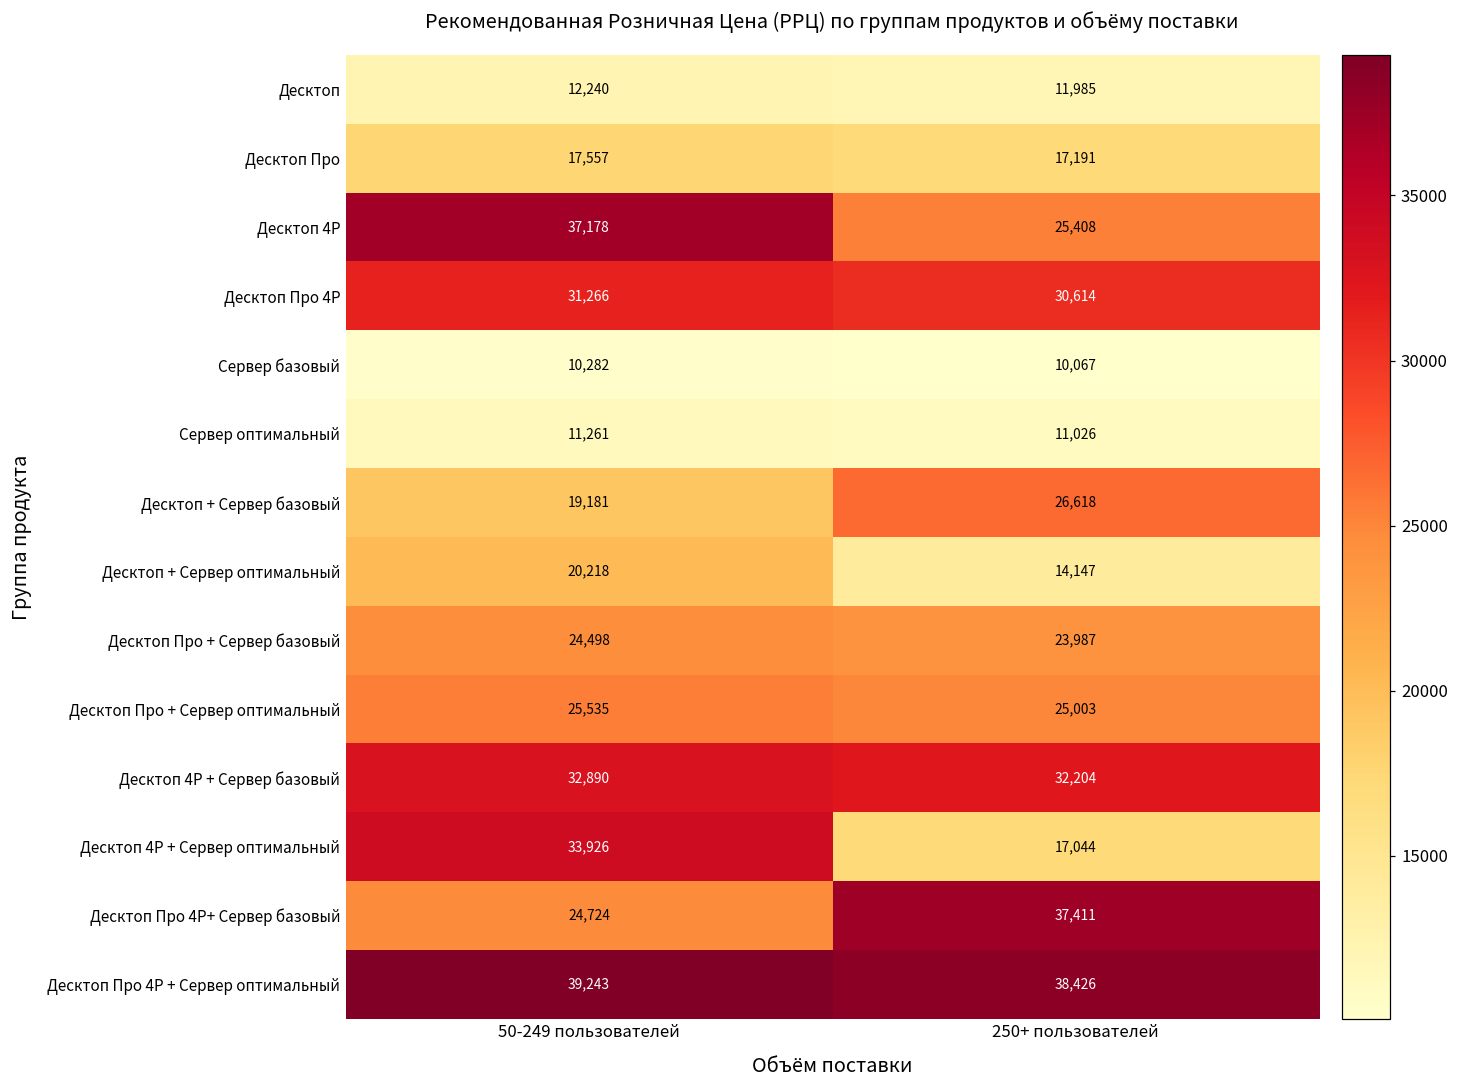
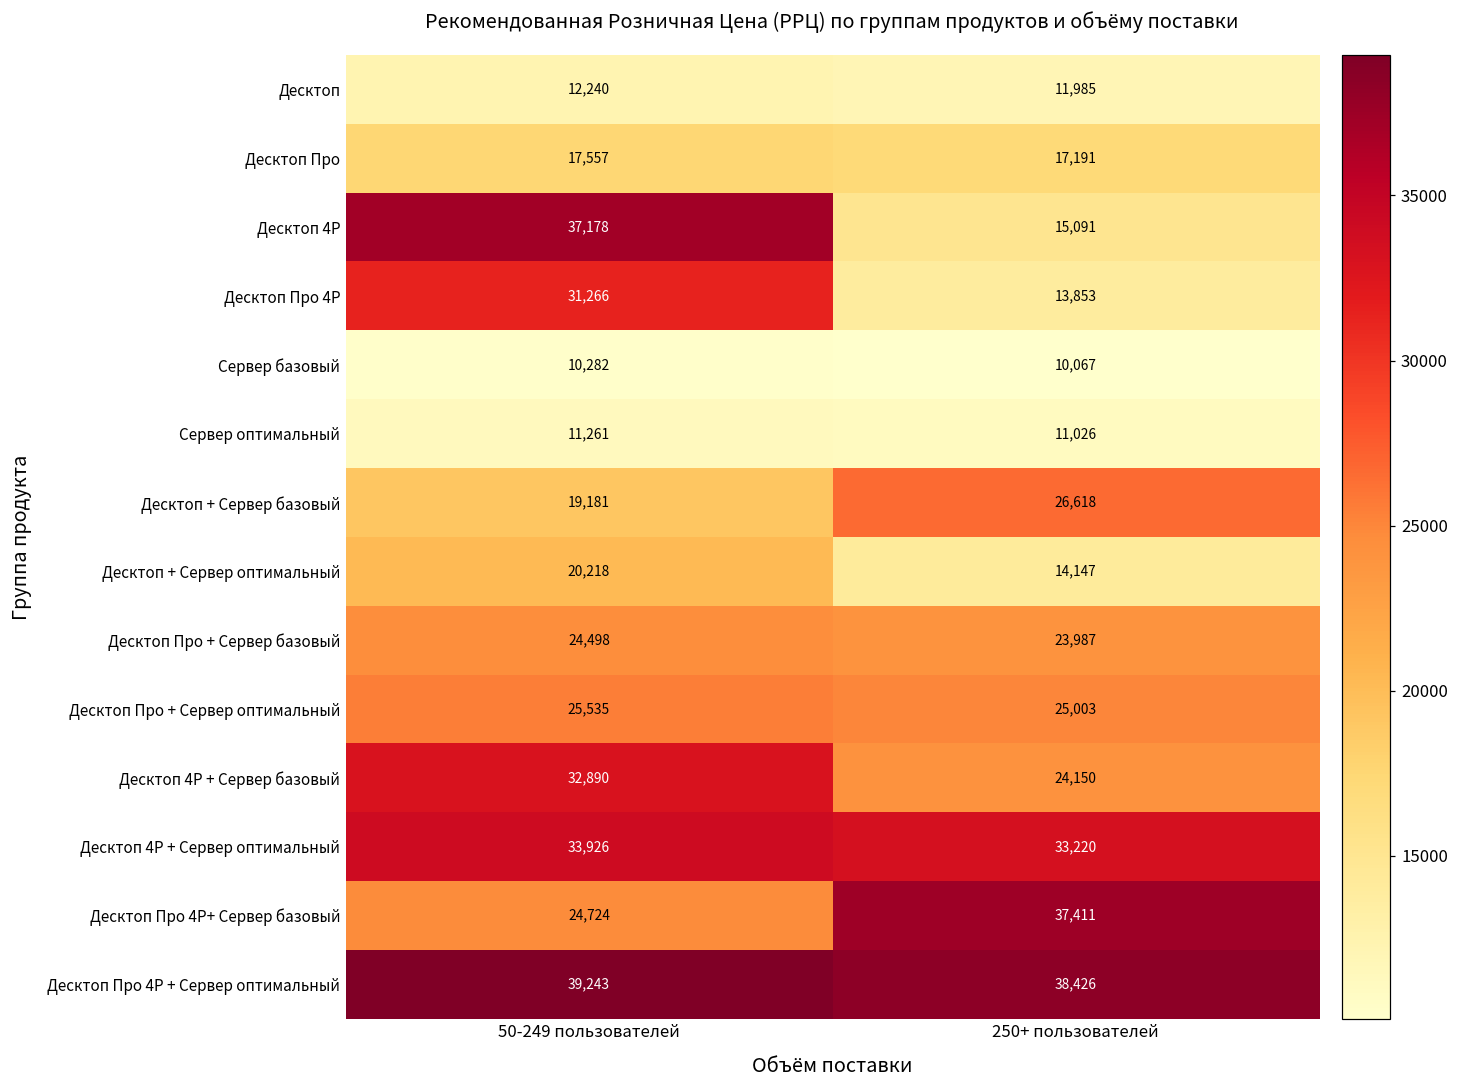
  {
    "Десктоп": {
      "50-249 пользователей": "12,240",
      "250+ пользователей": "11,985"
    },
    "Десктоп Про": {
      "50-249 пользователей": "17,557",
      "250+ пользователей": "17,191"
    },
    "Десктоп 4P": {
      "50-249 пользователей": "37,178",
-     "250+ пользователей": "25,408"
+     "250+ пользователей": "15,091"
    },
    "Десктоп Про 4P": {
      "50-249 пользователей": "31,266",
-     "250+ пользователей": "30,614"
+     "250+ пользователей": "13,853"
    },
    "Сервер базовый": {
      "50-249 пользователей": "10,282",
      "250+ пользователей": "10,067"
    },
    "Сервер оптимальный": {
      "50-249 пользователей": "11,261",
      "250+ пользователей": "11,026"
    },
    "Десктоп + Сервер базовый": {
      "50-249 пользователей": "19,181",
      "250+ пользователей": "26,618"
    },
    "Десктоп + Сервер оптимальный": {
      "50-249 пользователей": "20,218",
      "250+ пользователей": "14,147"
    },
    "Десктоп Про + Сервер базовый": {
      "50-249 пользователей": "24,498",
      "250+ пользователей": "23,987"
    },
    "Десктоп Про + Сервер оптимальный": {
      "50-249 пользователей": "25,535",
      "250+ пользователей": "25,003"
    },
    "Десктоп 4P + Сервер базовый": {
      "50-249 пользователей": "32,890",
-     "250+ пользователей": "32,204"
+     "250+ пользователей": "24,150"
    },
    "Десктоп 4P + Сервер оптимальный": {
      "50-249 пользователей": "33,926",
-     "250+ пользователей": "17,044"
+     "250+ пользователей": "33,220"
    },
    "Десктоп Про 4P+ Сервер базовый": {
      "50-249 пользователей": "24,724",
      "250+ пользователей": "37,411"
    },
    "Десктоп Про 4P + Сервер оптимальный": {
      "50-249 пользователей": "39,243",
      "250+ пользователей": "38,426"
    }
  }
